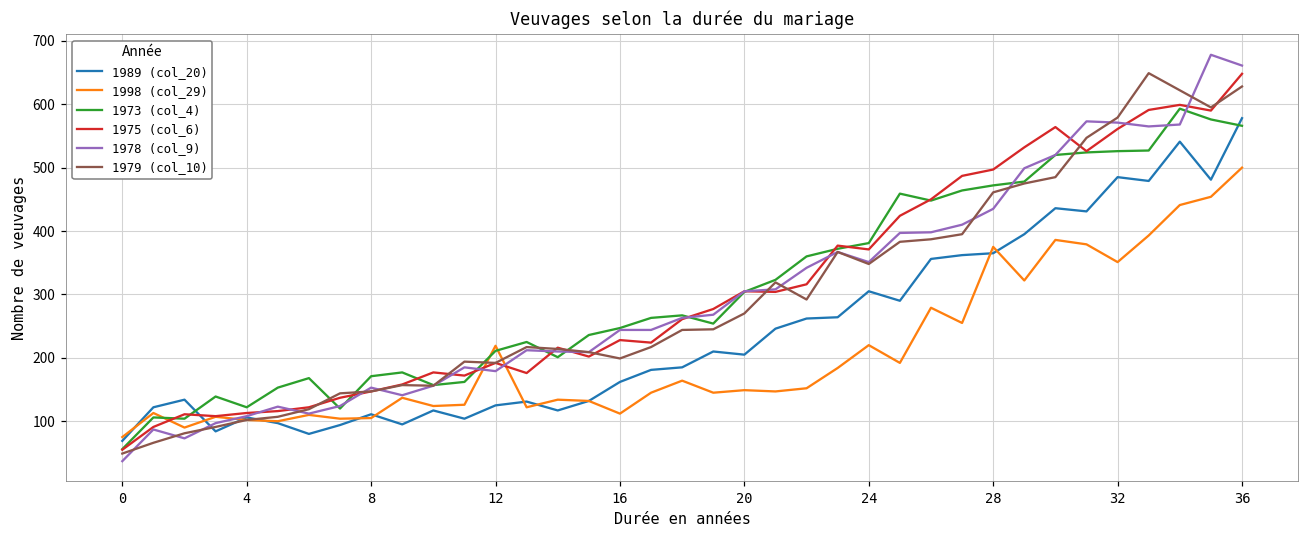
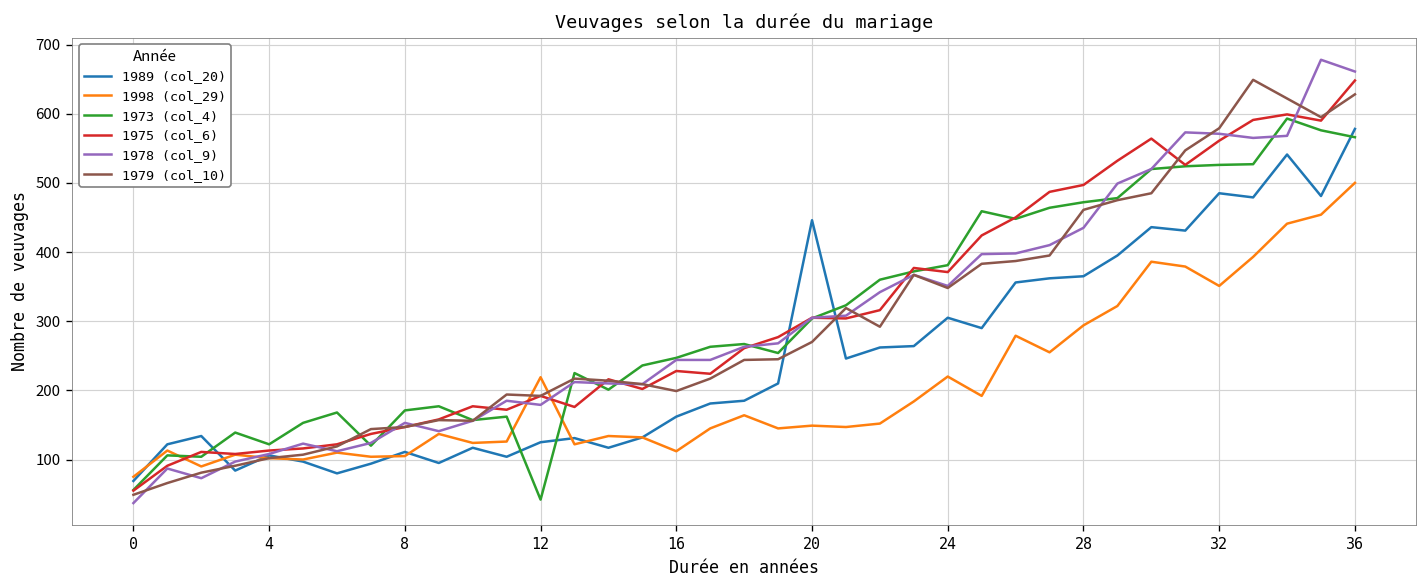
  {
    "1989 (col_20)": {
      "0": 70,
      "8": 110,
      "12": 130,
      "16": 160,
-     "20": 210,
+     "20": 450,
      "24": 310,
      "28": 370,
      "32": 490,
      "36": 580
    },
    "1998 (col_29)": {
      "0": 80,
      "8": 110,
      "12": 220,
      "16": 110,
      "20": 150,
      "24": 220,
-     "28": 380,
+     "28": 290,
      "32": 350,
      "36": 500
    },
    "1973 (col_4)": {
      "4": 120,
      "8": 170,
-     "12": 210,
+     "12": 40,
      "24": 380,
      "28": 470,
      "32": 530,
      "36": 570
    },
    "1975 (col_6)": {
      "4": 110,
      "16": 230,
      "24": 370,
      "28": 500,
      "32": 560,
      "36": 650
    },
    "1978 (col_9)": {
      "0": 40,
      "8": 150,
      "12": 180,
      "28": 440,
      "32": 570,
      "36": 660
    },
    "1979 (col_10)": {
      "0": 50,
      "16": 200,
      "20": 270,
      "28": 460,
      "32": 580,
      "36": 630
    }
  }
